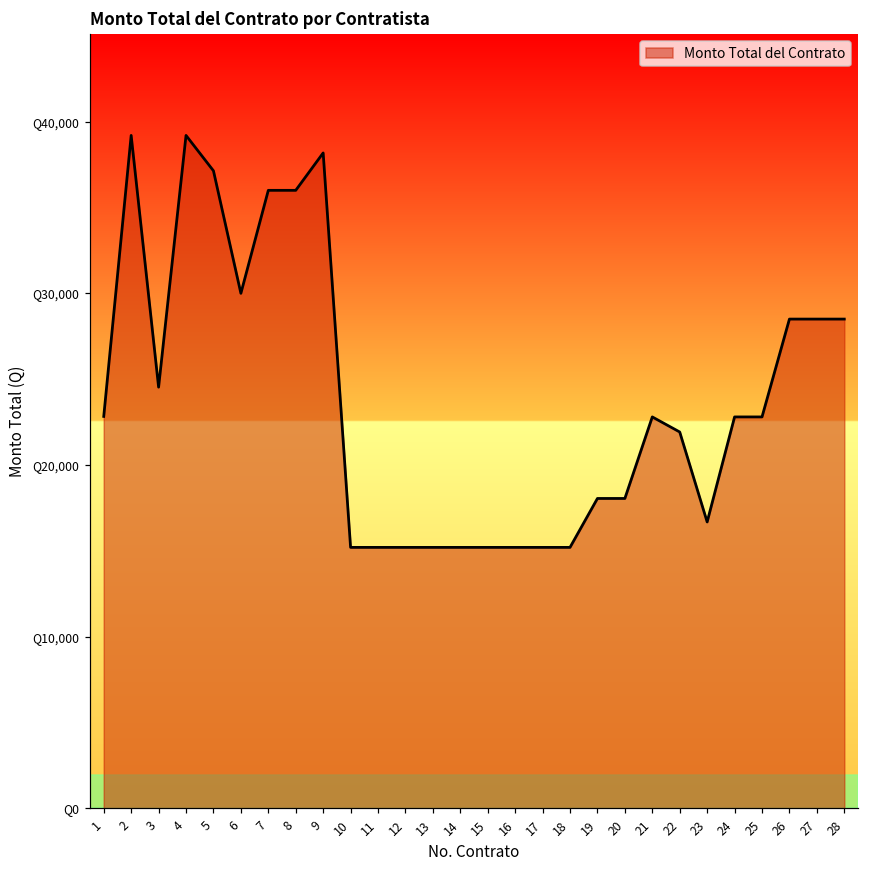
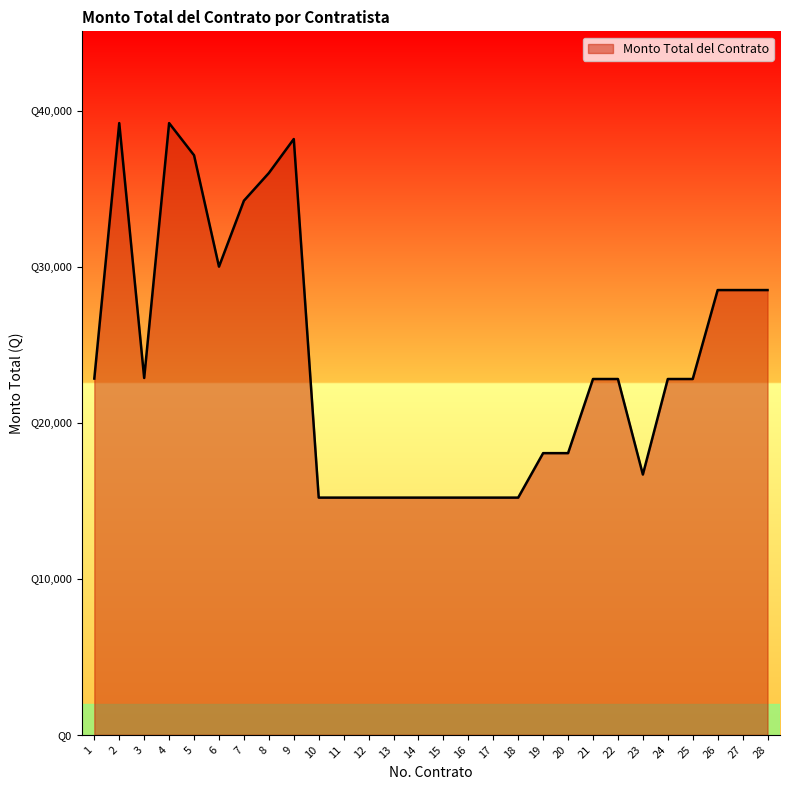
  {
    "1": "Q22,800",
    "2": "Q39,200",
-   "3": "Q24,500",
+   "3": "Q22,900",
    "4": "Q39,200",
    "5": "Q37,100",
    "6": "Q30,000",
-   "7": "Q36,000",
+   "7": "Q34,200",
    "8": "Q36,000",
    "9": "Q38,200",
    "10": "Q15,200",
    "11": "Q15,200",
    "12": "Q15,200",
    "13": "Q15,200",
    "14": "Q15,200",
    "15": "Q15,200",
    "16": "Q15,200",
    "17": "Q15,200",
    "18": "Q15,200",
    "19": "Q18,100",
    "20": "Q18,100",
    "21": "Q22,800",
-   "22": "Q21,900",
+   "22": "Q22,800",
    "23": "Q16,700",
    "24": "Q22,800",
    "25": "Q22,800",
    "26": "Q28,500",
    "27": "Q28,500",
    "28": "Q28,500"
  }
